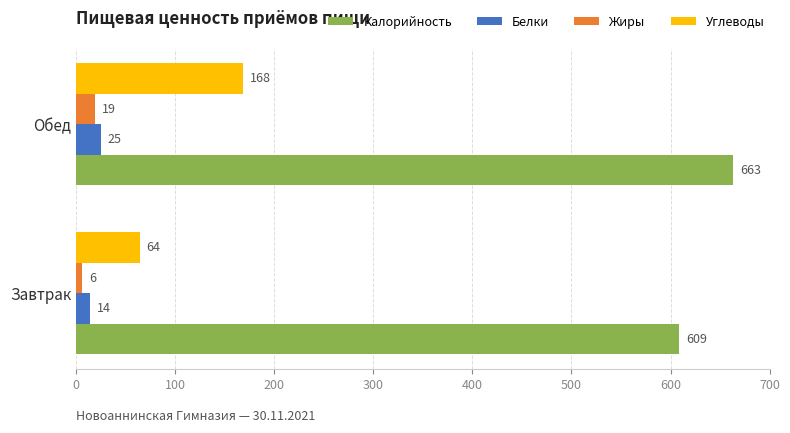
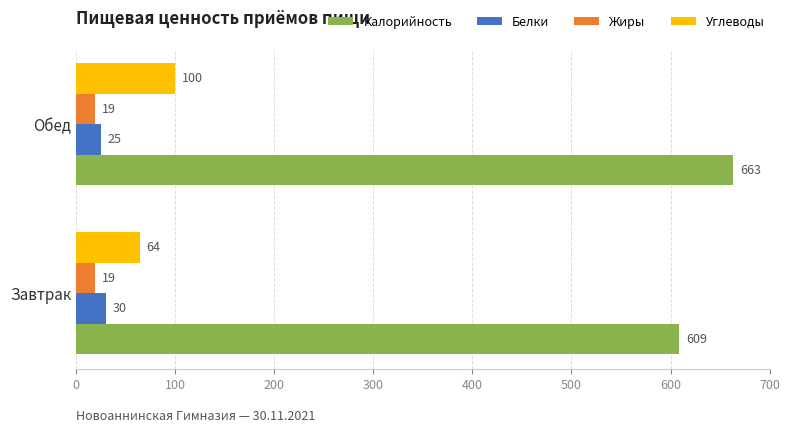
  {
    "Калорийность": {
      "Обед": 663,
      "Завтрак": 609
    },
    "Белки": {
      "Обед": 25,
-     "Завтрак": 14
+     "Завтрак": 30
    },
    "Жиры": {
      "Обед": 19,
-     "Завтрак": 6
+     "Завтрак": 19
    },
    "Углеводы": {
-     "Обед": 168,
+     "Обед": 100,
      "Завтрак": 64
    }
  }
